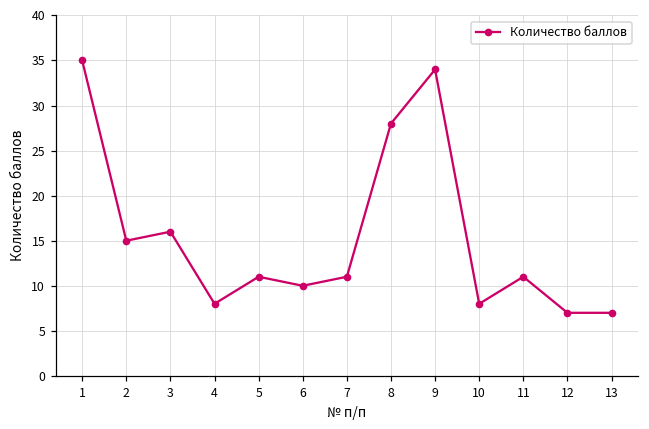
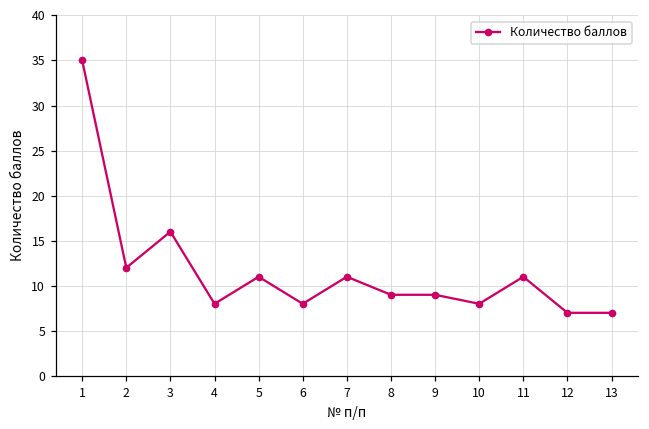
  {
    "1": 35,
-   "2": 15,
+   "2": 12,
    "3": 16,
    "4": 8,
    "5": 11,
-   "6": 10,
+   "6": 8,
    "7": 11,
-   "8": 28,
-   "9": 34,
+   "8": 9,
+   "9": 9,
    "10": 8,
    "11": 11,
    "12": 7,
    "13": 7
  }
